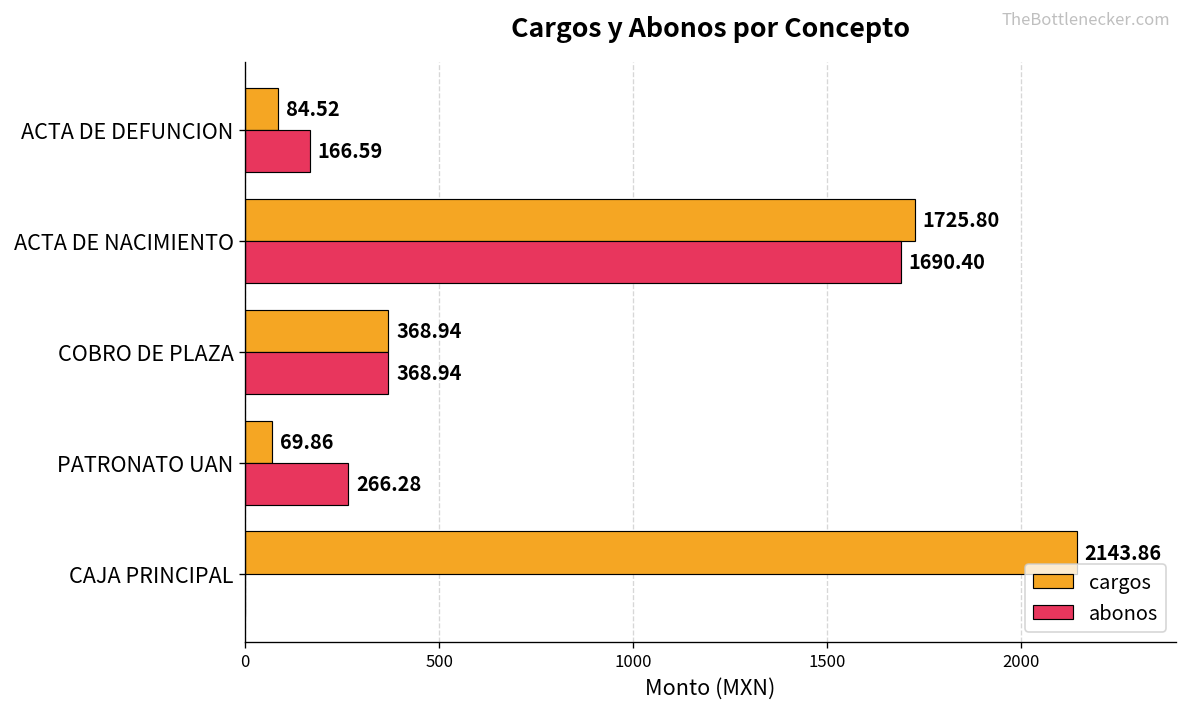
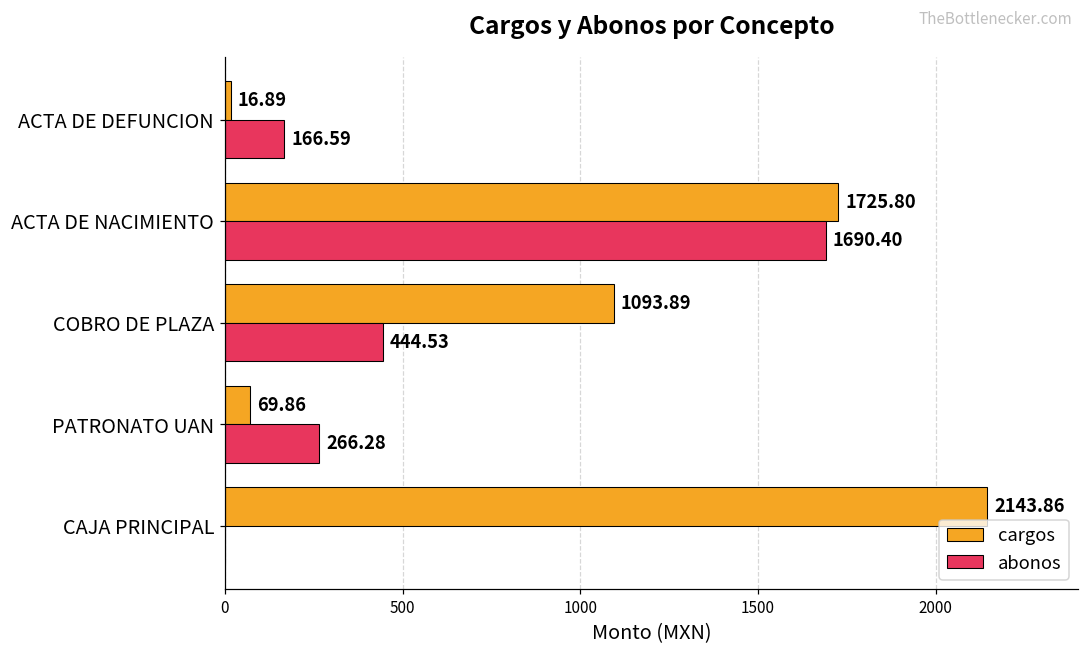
  {
    "cargos": {
-     "ACTA DE DEFUNCION": 84.52,
+     "ACTA DE DEFUNCION": 16.89,
      "ACTA DE NACIMIENTO": 1725.80,
-     "COBRO DE PLAZA": 368.94,
+     "COBRO DE PLAZA": 1093.89,
      "PATRONATO UAN": 69.86,
      "CAJA PRINCIPAL": 2143.86
    },
    "abonos": {
      "ACTA DE DEFUNCION": 166.59,
      "ACTA DE NACIMIENTO": 1690.40,
-     "COBRO DE PLAZA": 368.94,
+     "COBRO DE PLAZA": 444.53,
      "PATRONATO UAN": 266.28
    }
  }
